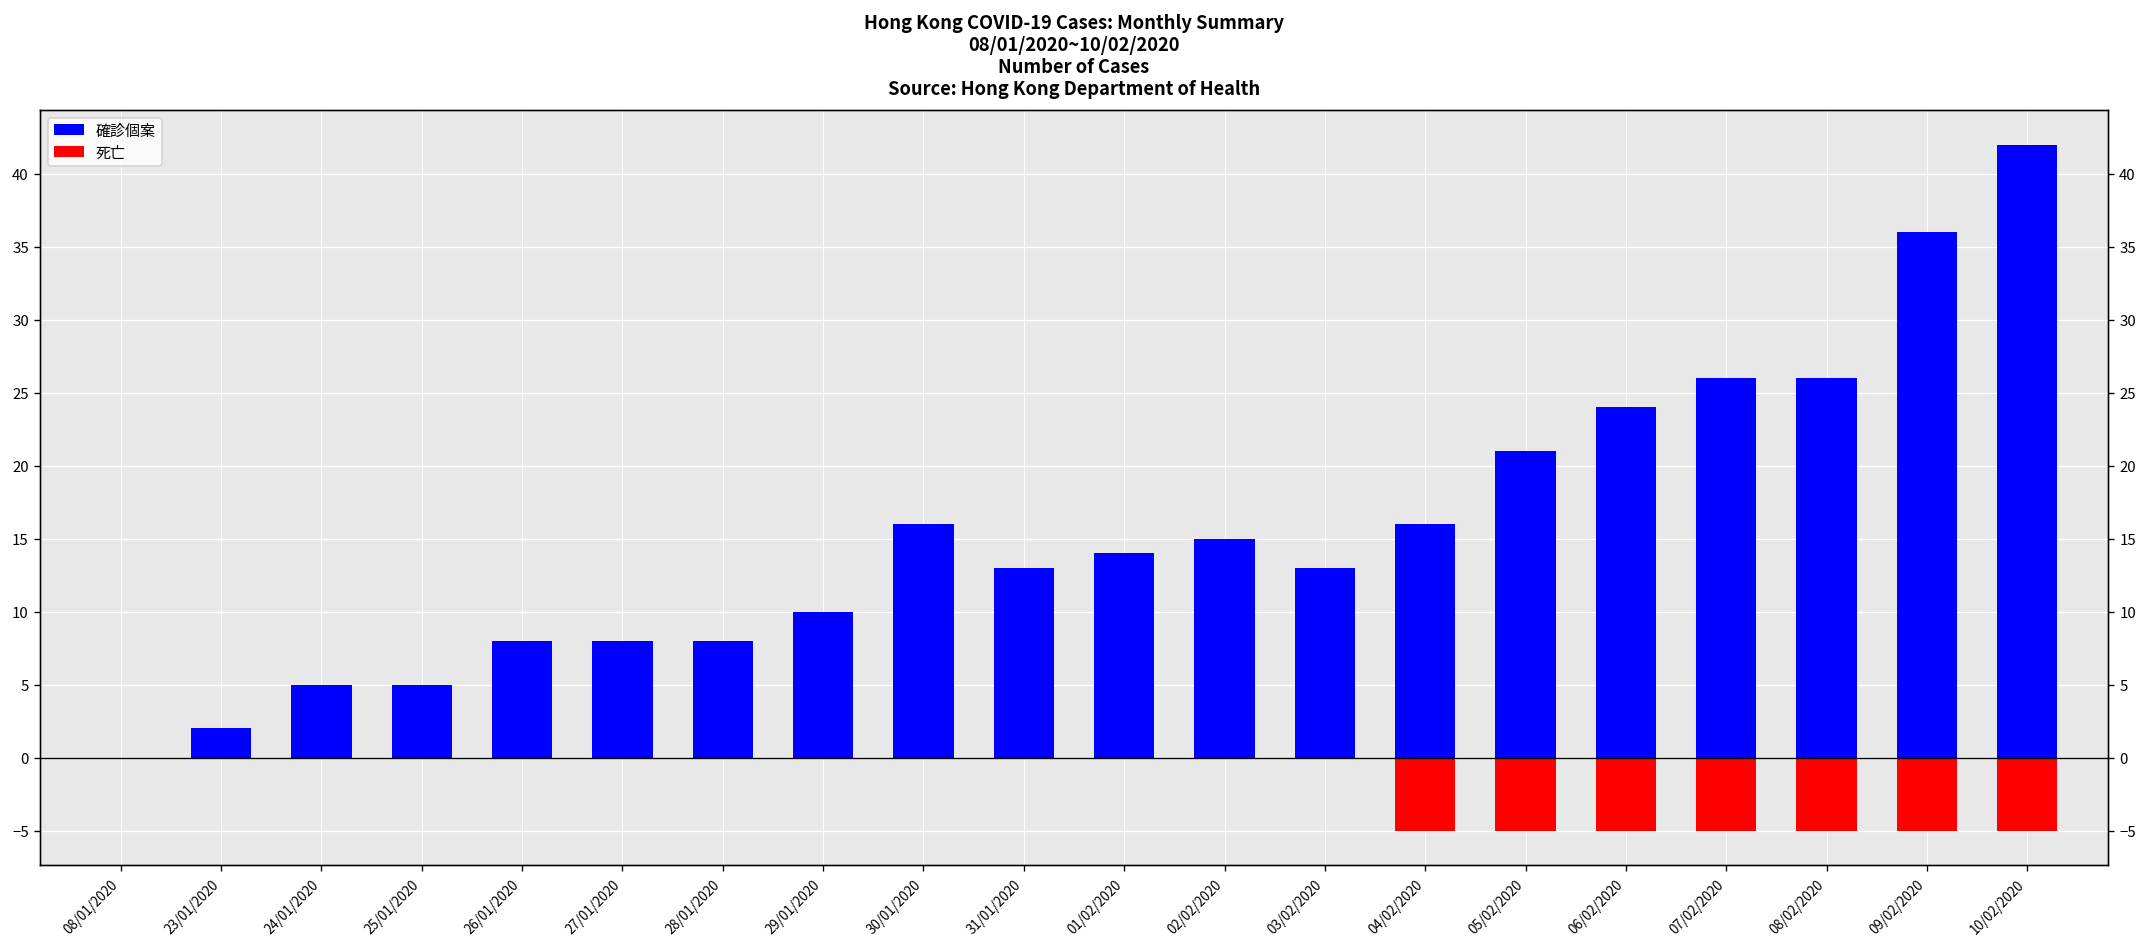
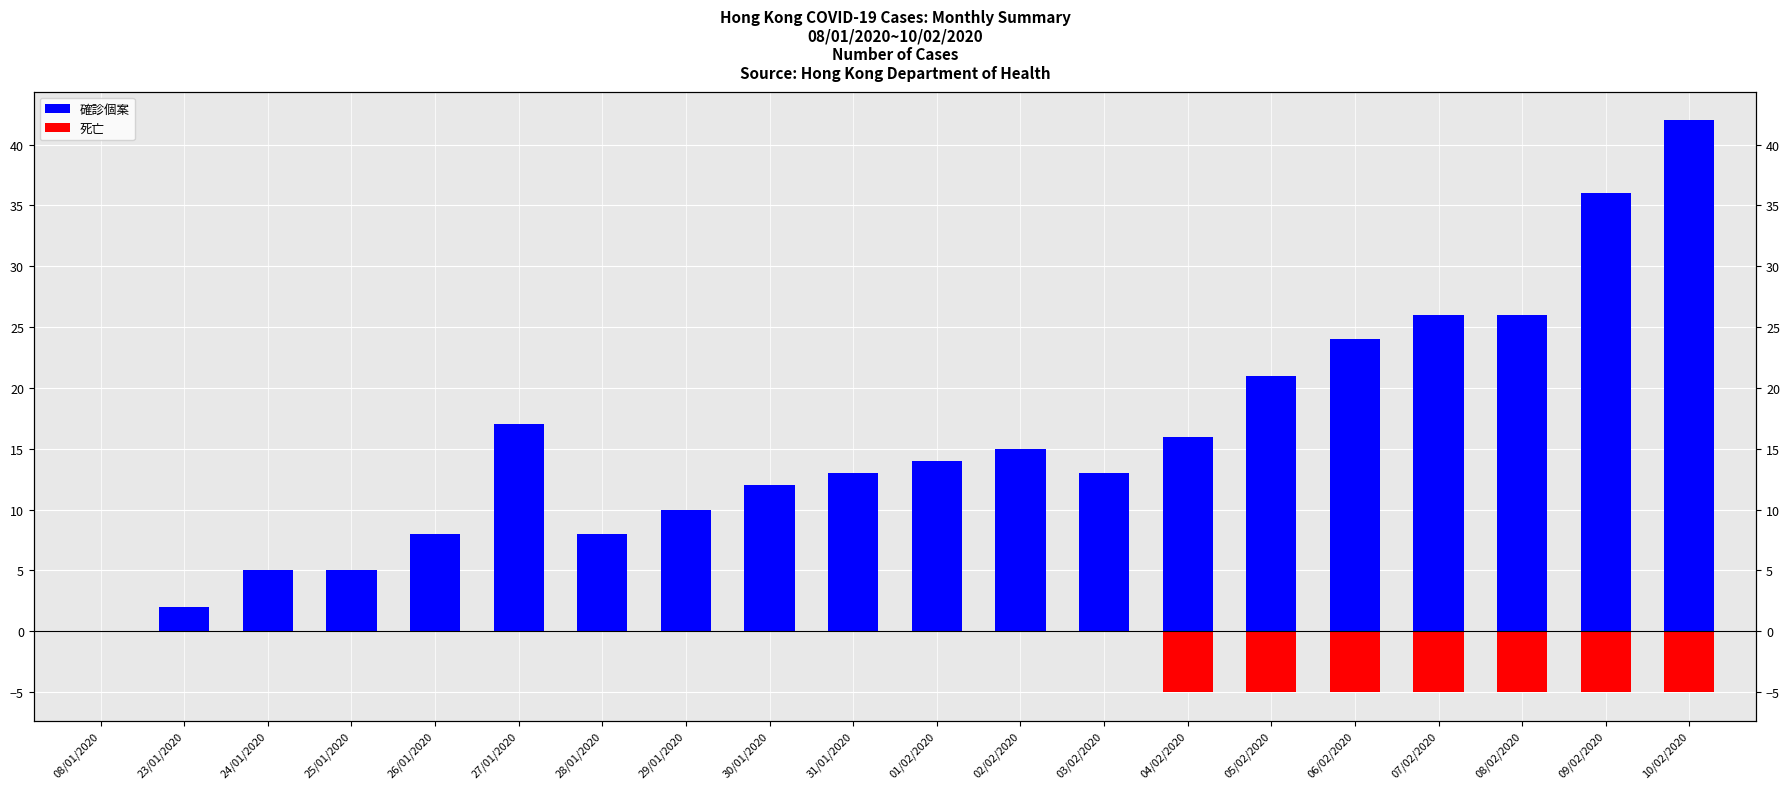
  {
    "確診個案": {
      "08/01/2020": 0,
      "23/01/2020": 2,
      "24/01/2020": 5,
      "25/01/2020": 5,
      "26/01/2020": 8,
-     "27/01/2020": 8,
+     "27/01/2020": 17,
      "28/01/2020": 8,
      "29/01/2020": 10,
-     "30/01/2020": 16,
+     "30/01/2020": 12,
      "31/01/2020": 13,
      "01/02/2020": 14,
      "02/02/2020": 15,
      "03/02/2020": 13,
      "04/02/2020": 16,
      "05/02/2020": 21,
      "06/02/2020": 24,
      "07/02/2020": 26,
      "08/02/2020": 26,
      "09/02/2020": 36,
      "10/02/2020": 42
    },
    "死亡": {
      "08/01/2020": 0,
      "23/01/2020": 0,
      "24/01/2020": 0,
      "25/01/2020": 0,
      "26/01/2020": 0,
      "27/01/2020": 0,
      "28/01/2020": 0,
      "29/01/2020": 0,
      "30/01/2020": 0,
      "31/01/2020": 0,
      "01/02/2020": 0,
      "02/02/2020": 0,
      "03/02/2020": 0,
      "04/02/2020": -5,
      "05/02/2020": -5,
      "06/02/2020": -5,
      "07/02/2020": -5,
      "08/02/2020": -5,
      "09/02/2020": -5,
      "10/02/2020": -5
    }
  }
